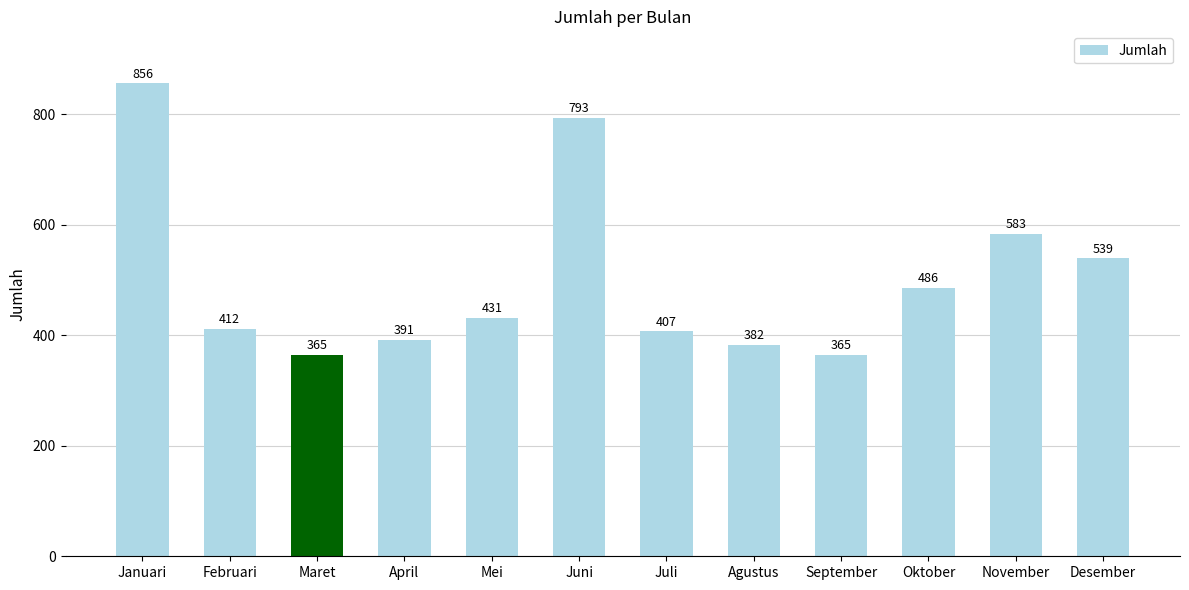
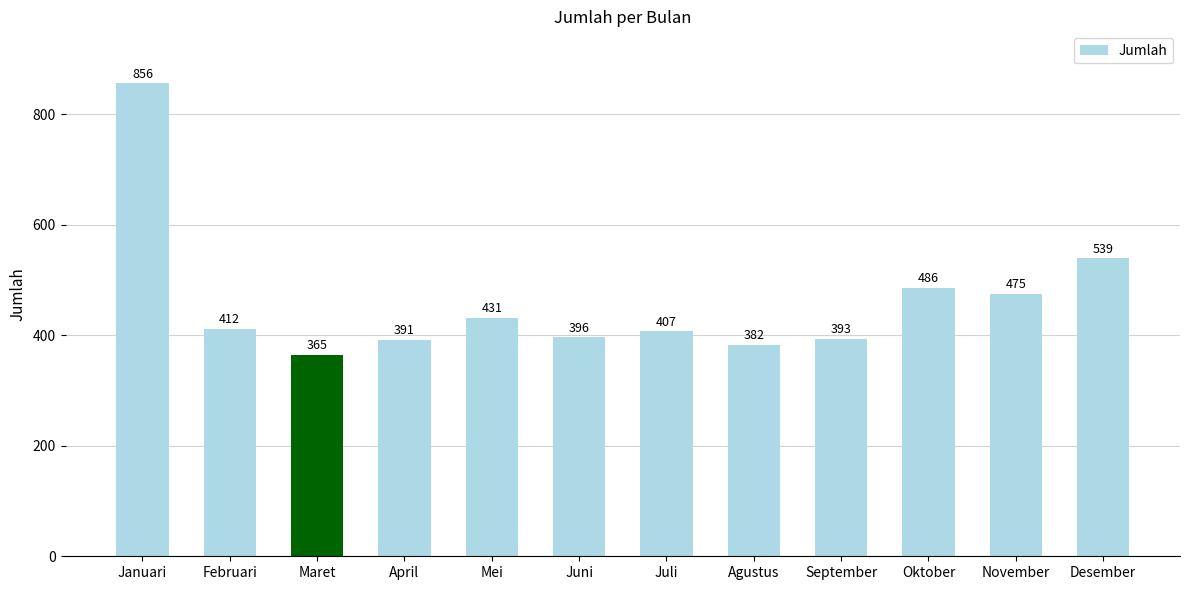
  {
    "Januari": 856,
    "Februari": 412,
    "Maret": 365,
    "April": 391,
    "Mei": 431,
-   "Juni": 793,
+   "Juni": 396,
    "Juli": 407,
    "Agustus": 382,
-   "September": 365,
+   "September": 393,
    "Oktober": 486,
-   "November": 583,
+   "November": 475,
    "Desember": 539
  }
